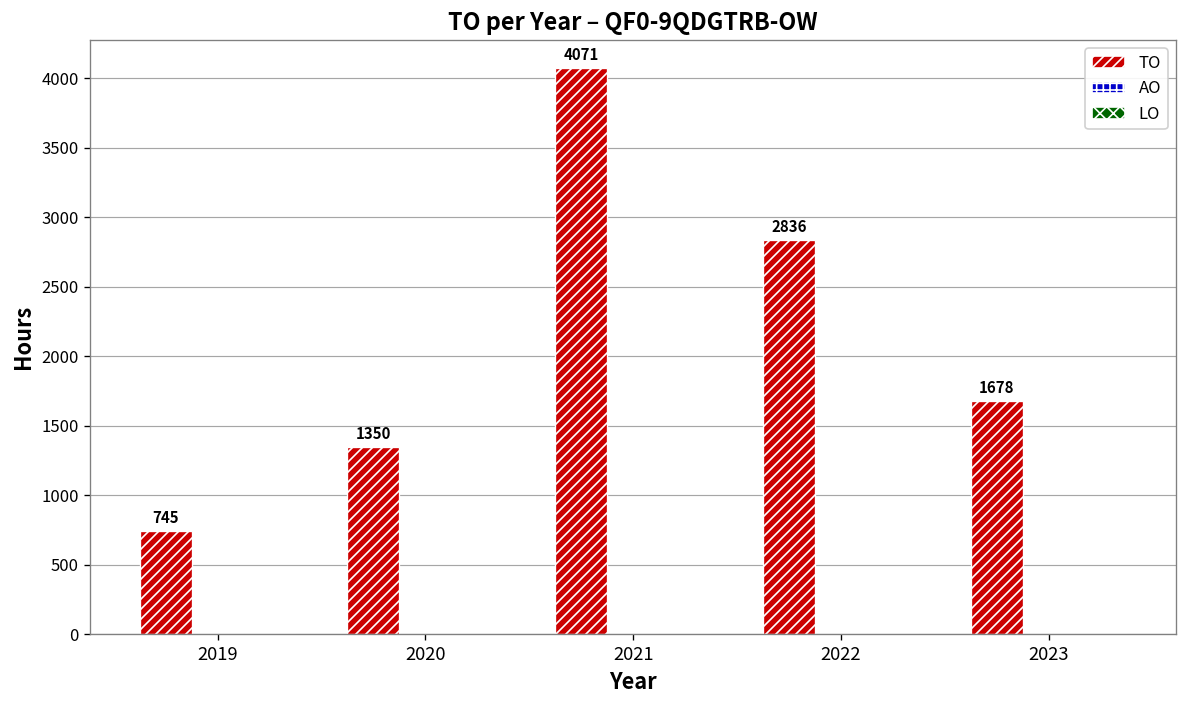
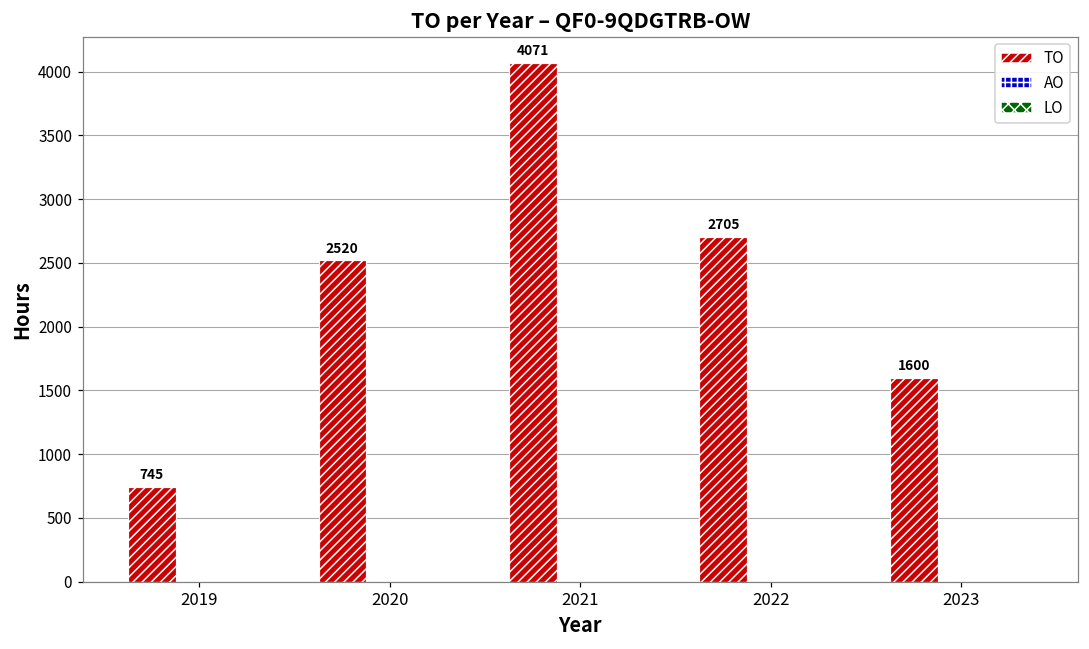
  {
    "TO": {
      "2019": 745,
-     "2020": 1350,
+     "2020": 2520,
      "2021": 4071,
-     "2022": 2836,
-     "2023": 1678
+     "2022": 2705,
+     "2023": 1600
    },
    "AO": {
      "2019": 0,
      "2020": 0,
      "2021": 0,
      "2022": 0,
      "2023": 0
    },
    "LO": {
      "2019": 0,
      "2020": 0,
      "2021": 0,
      "2022": 0,
      "2023": 0
    }
  }
